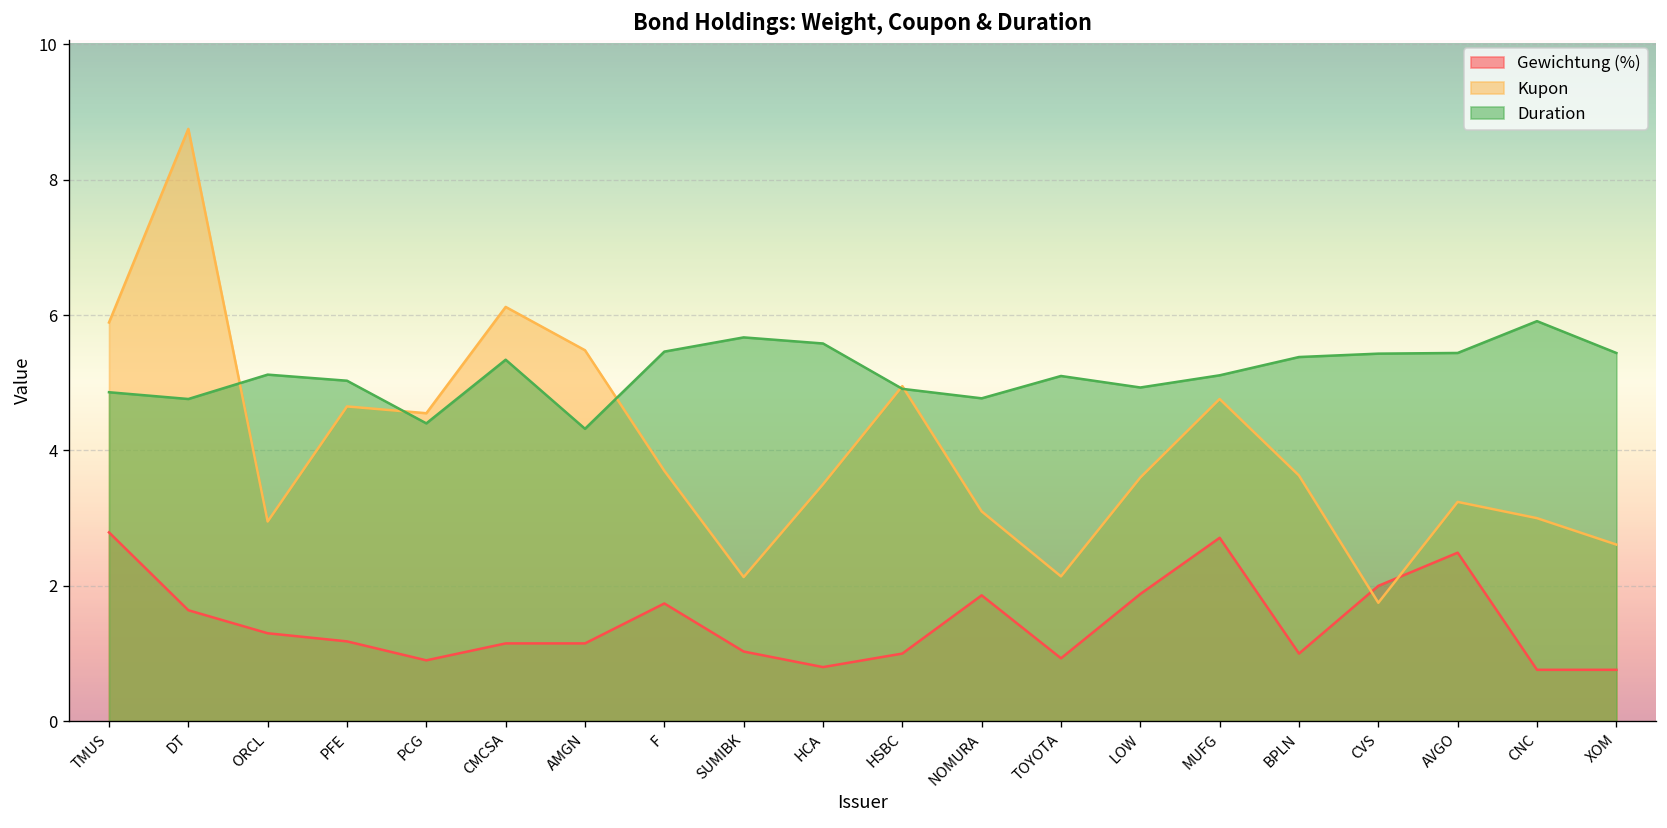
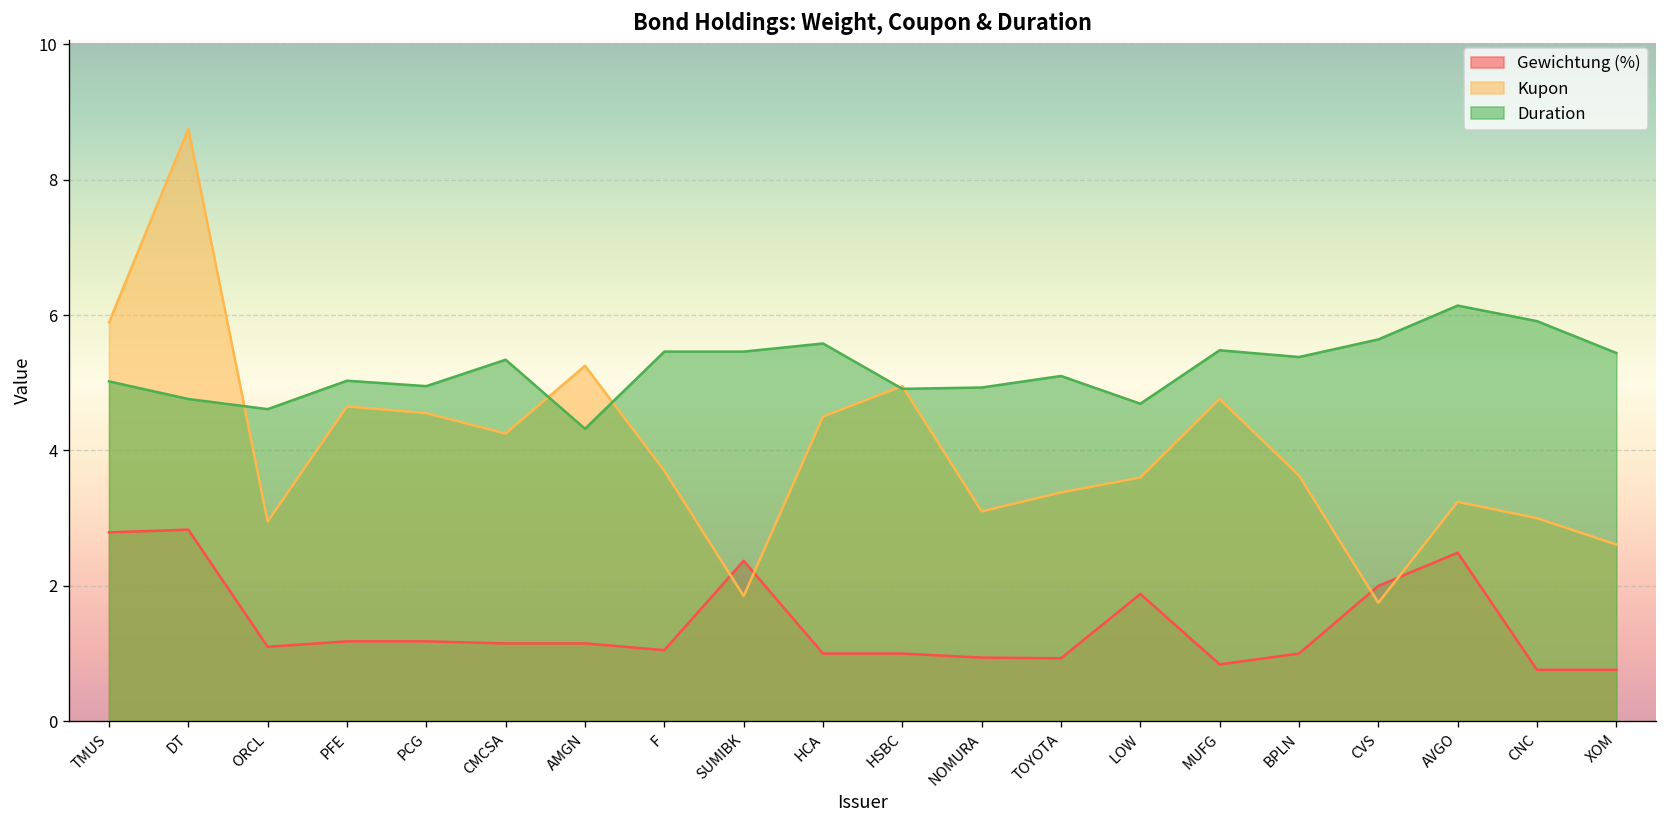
  {
    "Gewichtung (%)": {
      "TMUS": 2.8,
-     "DT": 1.6,
-     "ORCL": 1.3,
+     "DT": 2.8,
+     "ORCL": 1.1,
      "PFE": 1.2,
-     "PCG": 0.9,
+     "PCG": 1.2,
      "CMCSA": 1.2,
      "AMGN": 1.2,
-     "F": 1.7,
-     "SUMIBK": 1.0,
-     "HCA": 0.8,
+     "F": 1.1,
+     "SUMIBK": 2.4,
+     "HCA": 1.0,
      "HSBC": 1.0,
-     "NOMURA": 1.9,
+     "NOMURA": 0.9,
      "TOYOTA": 0.9,
      "LOW": 1.9,
-     "MUFG": 2.7,
+     "MUFG": 0.8,
      "BPLN": 1.0,
      "CVS": 2.0,
      "AVGO": 2.5,
      "CNC": 0.8,
      "XOM": 0.8
    },
    "Kupon": {
      "TMUS": 5.9,
      "DT": 8.8,
      "ORCL": 3.0,
      "PFE": 4.7,
      "PCG": 4.6,
-     "CMCSA": 6.1,
-     "AMGN": 5.5,
+     "CMCSA": 4.3,
+     "AMGN": 5.3,
      "F": 3.7,
-     "SUMIBK": 2.1,
-     "HCA": 3.5,
+     "SUMIBK": 1.9,
+     "HCA": 4.5,
      "NOMURA": 3.1,
-     "TOYOTA": 2.1,
+     "TOYOTA": 3.4,
      "LOW": 3.6,
      "MUFG": 4.8,
      "BPLN": 3.6,
      "CVS": 1.8,
      "AVGO": 3.2,
      "CNC": 3.0,
      "XOM": 2.6
    },
    "Duration": {
-     "TMUS": 4.9,
+     "TMUS": 5.0,
      "DT": 4.8,
-     "ORCL": 5.1,
+     "ORCL": 4.6,
      "PFE": 5.0,
-     "PCG": 4.4,
+     "PCG": 5.0,
      "CMCSA": 5.3,
      "AMGN": 4.3,
      "F": 5.5,
-     "SUMIBK": 5.7,
+     "SUMIBK": 5.5,
      "HCA": 5.6,
-     "NOMURA": 4.8,
+     "NOMURA": 4.9,
      "TOYOTA": 5.1,
-     "LOW": 4.9,
-     "MUFG": 5.1,
+     "LOW": 4.7,
+     "MUFG": 5.5,
      "BPLN": 5.4,
-     "CVS": 5.4,
-     "AVGO": 5.4,
+     "CVS": 5.6,
+     "AVGO": 6.1,
      "CNC": 5.9,
      "XOM": 5.4
    }
  }
